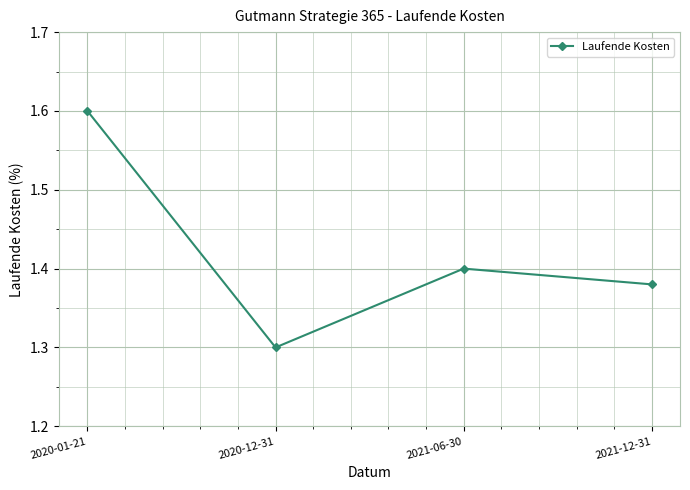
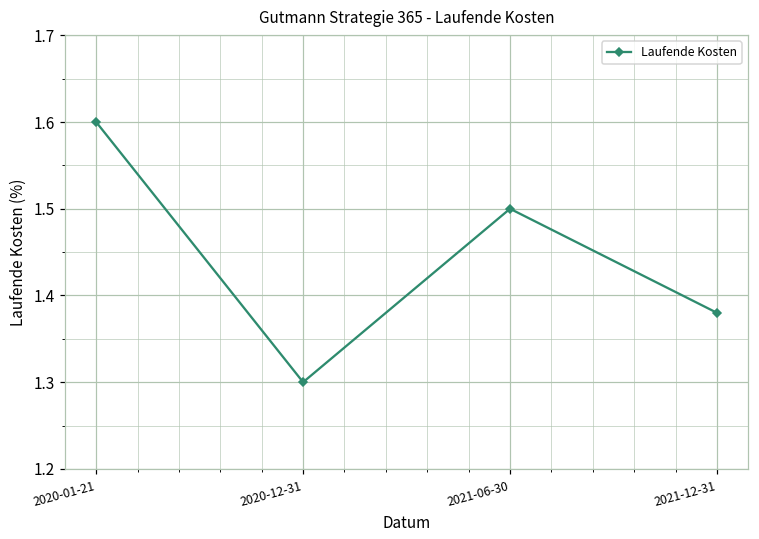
  {
    "2020-01-21": 1.6,
    "2020-12-31": 1.3,
-   "2021-06-30": 1.4,
+   "2021-06-30": 1.5,
    "2021-12-31": 1.38
  }
